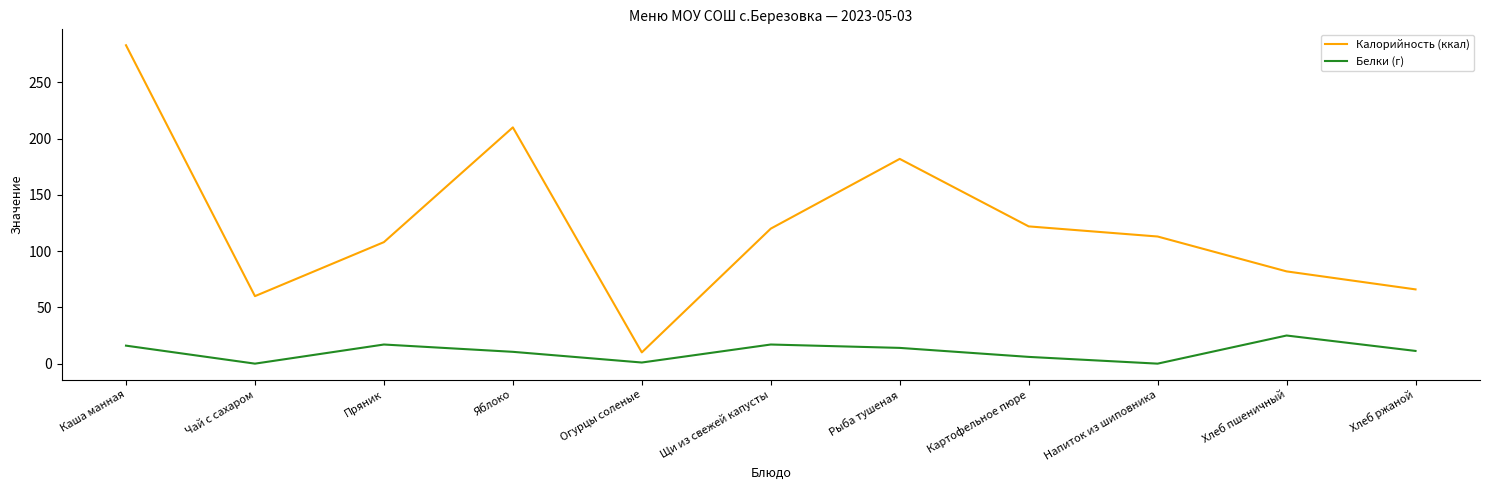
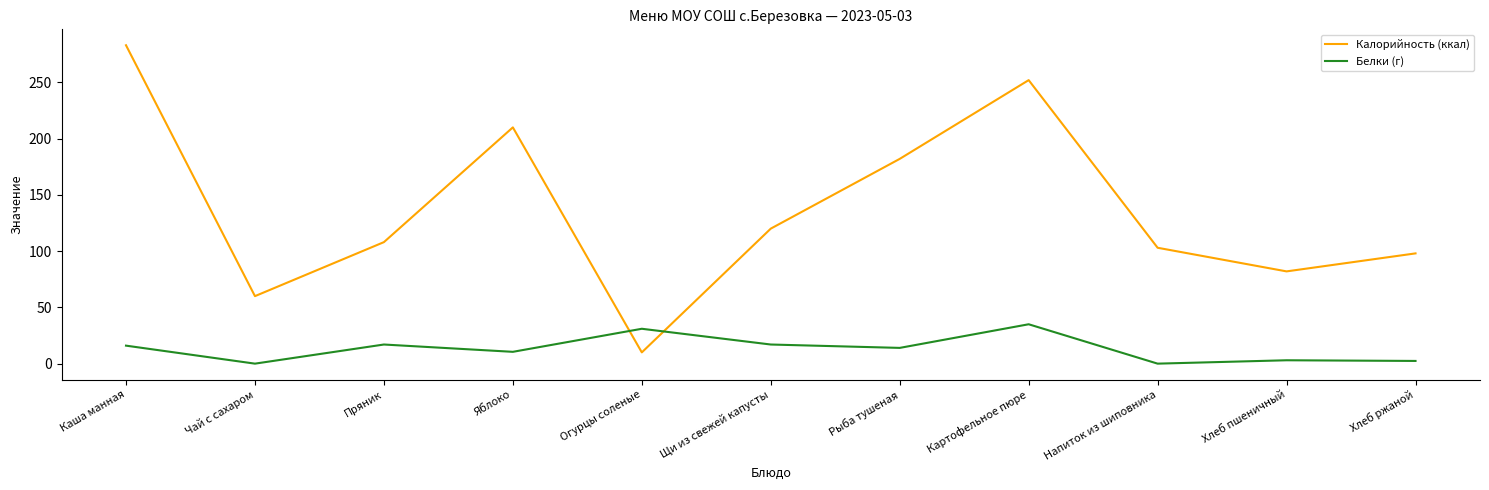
  {
    "Калорийность (ккал)": {
      "Каша манная": 283,
      "Чай с сахаром": 60,
      "Пряник": 108,
      "Яблоко": 210,
      "Огурцы соленые": 10,
      "Щи из свежей капусты": 120,
      "Рыба тушеная": 182,
-     "Картофельное пюре": 122,
-     "Напиток из шиповника": 113,
+     "Картофельное пюре": 252,
+     "Напиток из шиповника": 103,
      "Хлеб пшеничный": 82,
-     "Хлеб ржаной": 66
+     "Хлеб ржаной": 98
    },
    "Белки (г)": {
      "Каша манная": 16,
      "Чай с сахаром": 0,
      "Пряник": 17,
      "Яблоко": 11,
-     "Огурцы соленые": 1,
+     "Огурцы соленые": 31,
      "Щи из свежей капусты": 17,
      "Рыба тушеная": 14,
-     "Картофельное пюре": 6,
+     "Картофельное пюре": 35,
      "Напиток из шиповника": 0,
-     "Хлеб пшеничный": 25,
-     "Хлеб ржаной": 11
+     "Хлеб пшеничный": 3,
+     "Хлеб ржаной": 2
    }
  }
